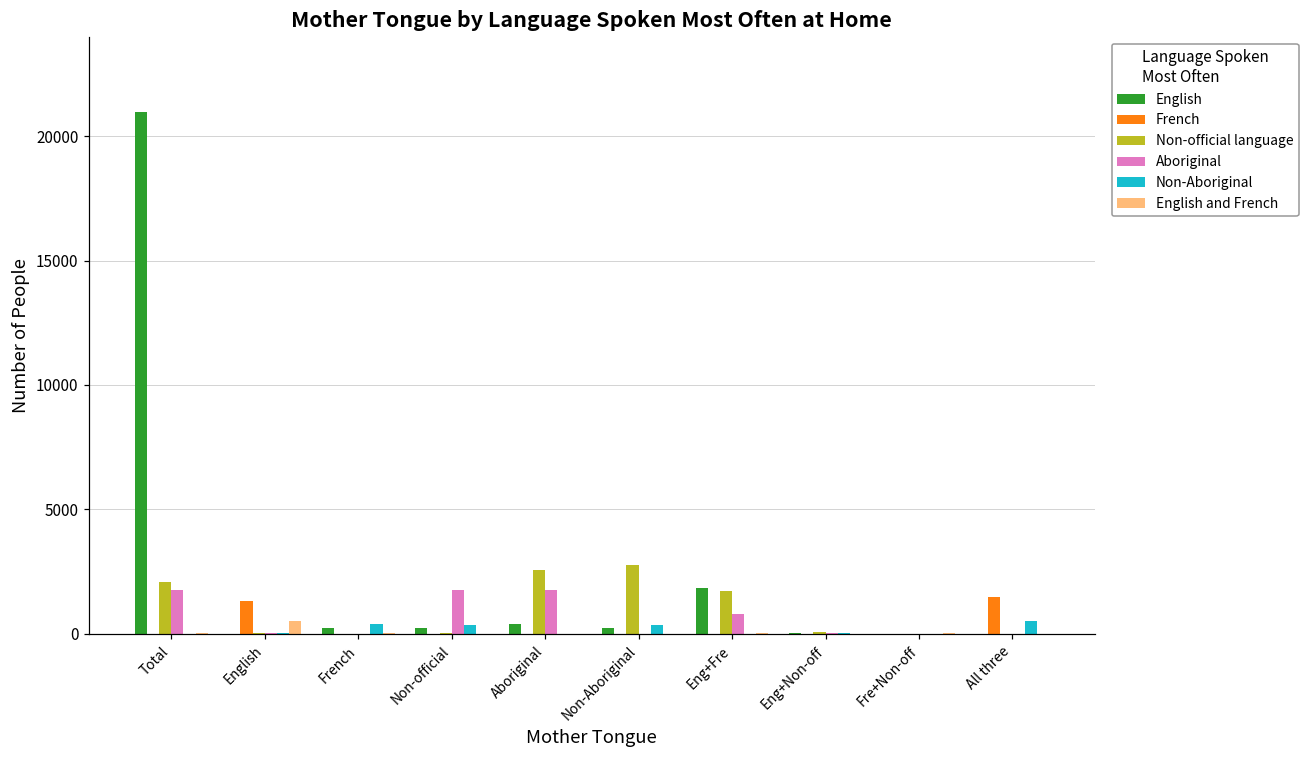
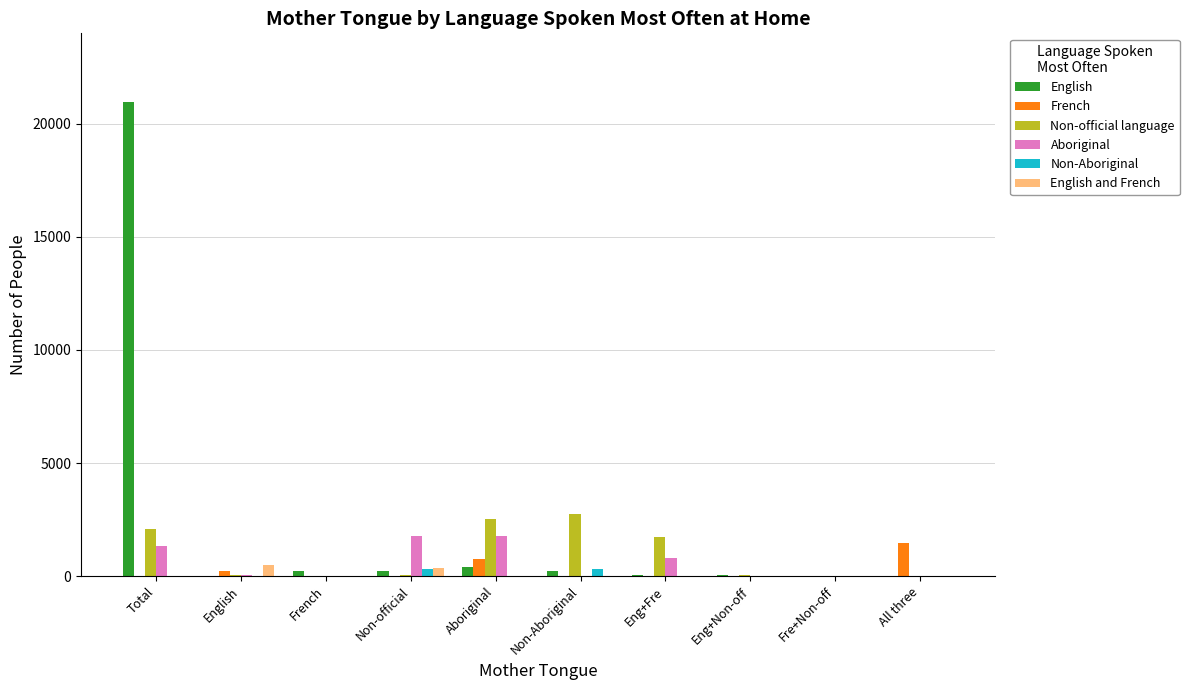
  {
    "English": {
      "Total": 21000,
      "French": 200,
      "Non-official": 200,
      "Aboriginal": 400,
      "Non-Aboriginal": 200,
-     "Eng+Fre": 1800,
+     "Eng+Fre": 0,
      "All three": 0
    },
    "French": {
-     "English": 1300,
+     "English": 200,
      "French": 0,
-     "Aboriginal": 0,
+     "Aboriginal": 700,
      "Non-Aboriginal": 0,
      "Eng+Non-off": 0,
      "All three": 1500
    },
    "Non-official language": {
      "Total": 2100,
      "French": 0,
      "Aboriginal": 2500,
      "Non-Aboriginal": 2700,
      "Eng+Fre": 1700,
      "Fre+Non-off": 0,
      "All three": 0
    },
    "Aboriginal": {
-     "Total": 1800,
+     "Total": 1300,
      "French": 0,
      "Non-official": 1800,
      "Aboriginal": 1800,
      "Non-Aboriginal": 0,
      "Eng+Fre": 800,
      "Fre+Non-off": 0,
      "All three": 0
    },
    "Non-Aboriginal": {
      "Total": 0,
-     "French": 400,
+     "French": 0,
      "Non-official": 300,
      "Aboriginal": 0,
      "Non-Aboriginal": 300,
      "Eng+Fre": 0,
      "Fre+Non-off": 0,
-     "All three": 500
+     "All three": 0
    },
    "English and French": {
      "English": 500,
-     "Non-official": 0,
+     "Non-official": 400,
      "Aboriginal": 0,
      "Non-Aboriginal": 0,
      "Eng+Non-off": 0,
      "All three": 0
    }
  }
